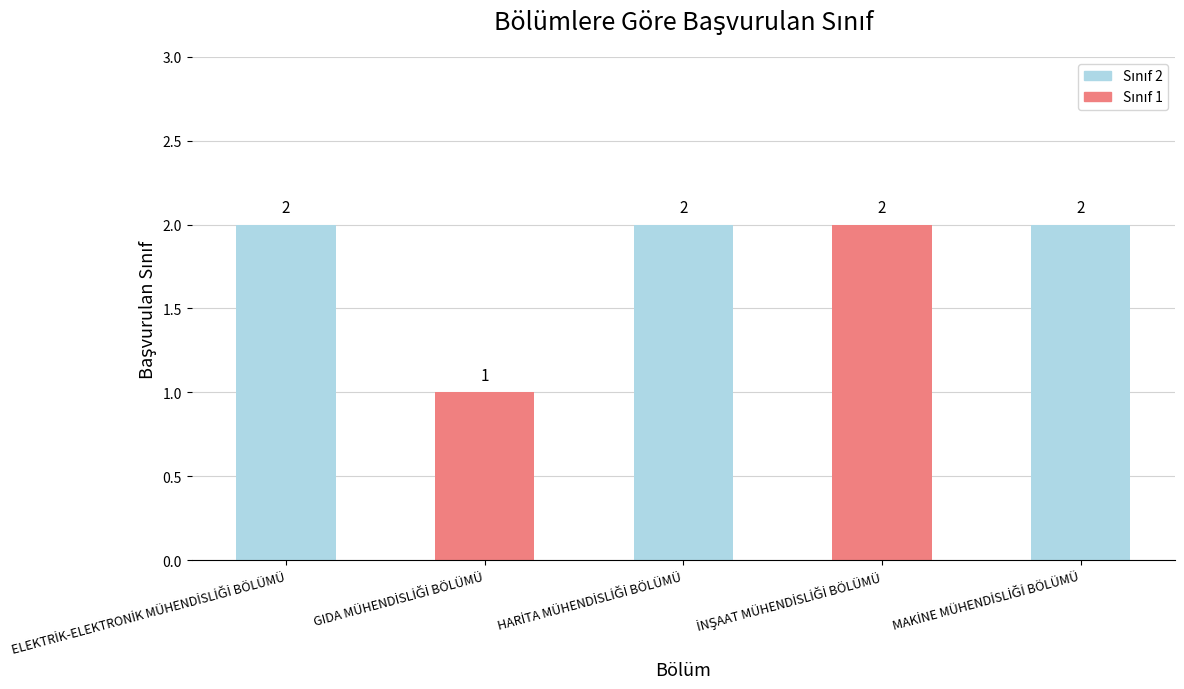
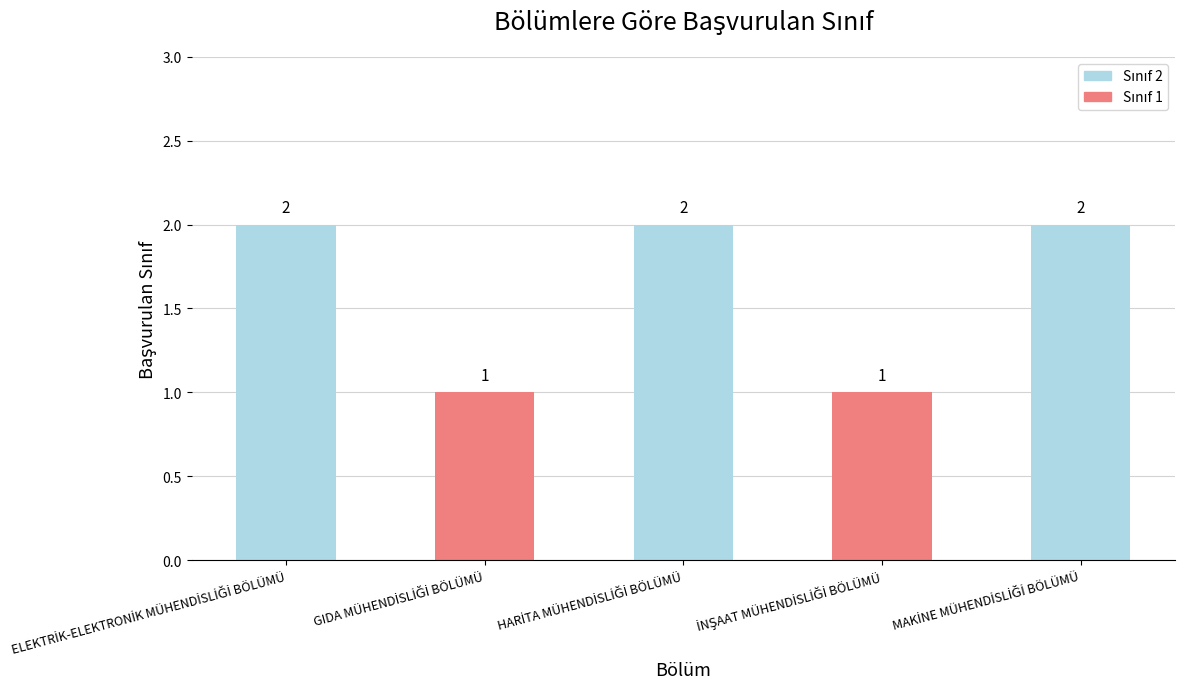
  {
    "ELEKTRİK-ELEKTRONİK MÜHENDİSLİĞİ BÖLÜMÜ": 2,
    "GIDA MÜHENDİSLİĞİ BÖLÜMÜ": 1,
    "HARİTA MÜHENDİSLİĞİ BÖLÜMÜ": 2,
-   "İNŞAAT MÜHENDİSLİĞİ BÖLÜMÜ": 2,
+   "İNŞAAT MÜHENDİSLİĞİ BÖLÜMÜ": 1,
    "MAKİNE MÜHENDİSLİĞİ BÖLÜMÜ": 2
  }
